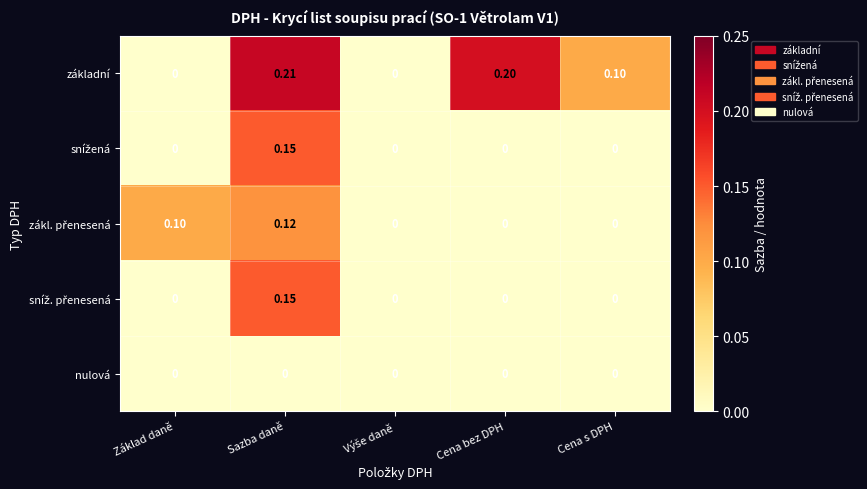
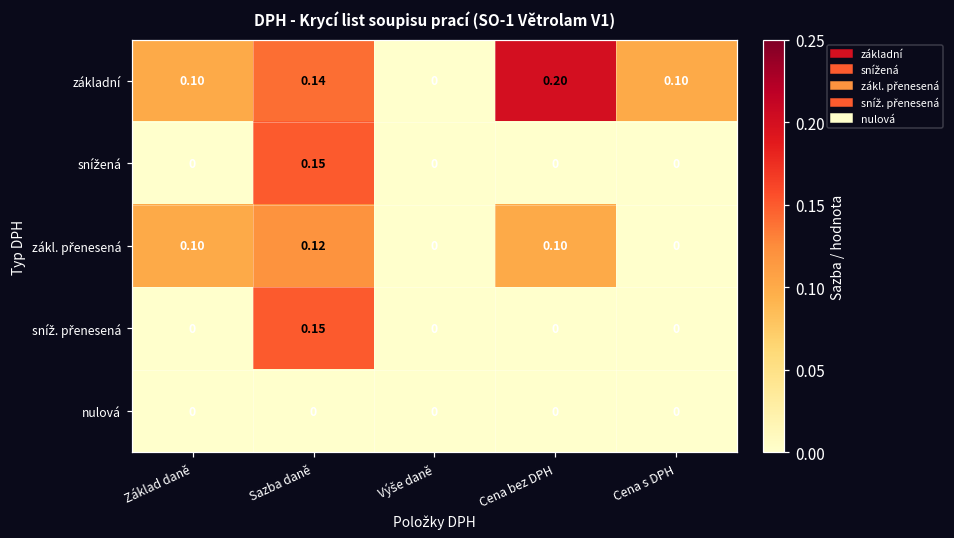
  {
    "základní": {
-     "Základ daně": 0,
-     "Sazba daně": 0.21,
+     "Základ daně": 0.10,
+     "Sazba daně": 0.14,
      "Výše daně": 0,
      "Cena bez DPH": 0.20,
      "Cena s DPH": 0.10
    },
    "snížená": {
      "Základ daně": 0,
      "Sazba daně": 0.15,
      "Výše daně": 0,
      "Cena bez DPH": 0,
      "Cena s DPH": 0
    },
    "zákl. přenesená": {
      "Základ daně": 0.10,
      "Sazba daně": 0.12,
      "Výše daně": 0,
-     "Cena bez DPH": 0,
+     "Cena bez DPH": 0.10,
      "Cena s DPH": 0
    },
    "sníž. přenesená": {
      "Základ daně": 0,
      "Sazba daně": 0.15,
      "Výše daně": 0,
      "Cena bez DPH": 0,
      "Cena s DPH": 0
    },
    "nulová": {
      "Základ daně": 0,
      "Sazba daně": 0,
      "Výše daně": 0,
      "Cena bez DPH": 0,
      "Cena s DPH": 0
    }
  }
